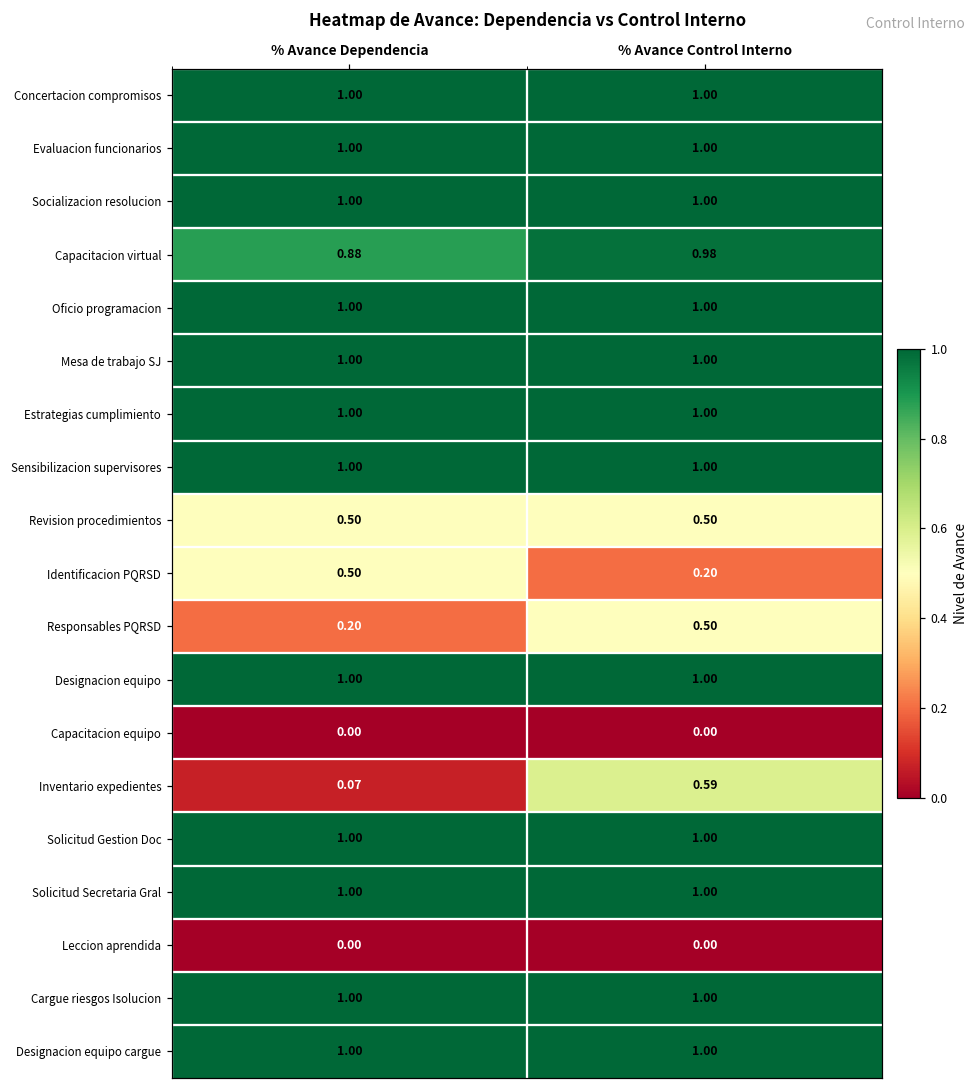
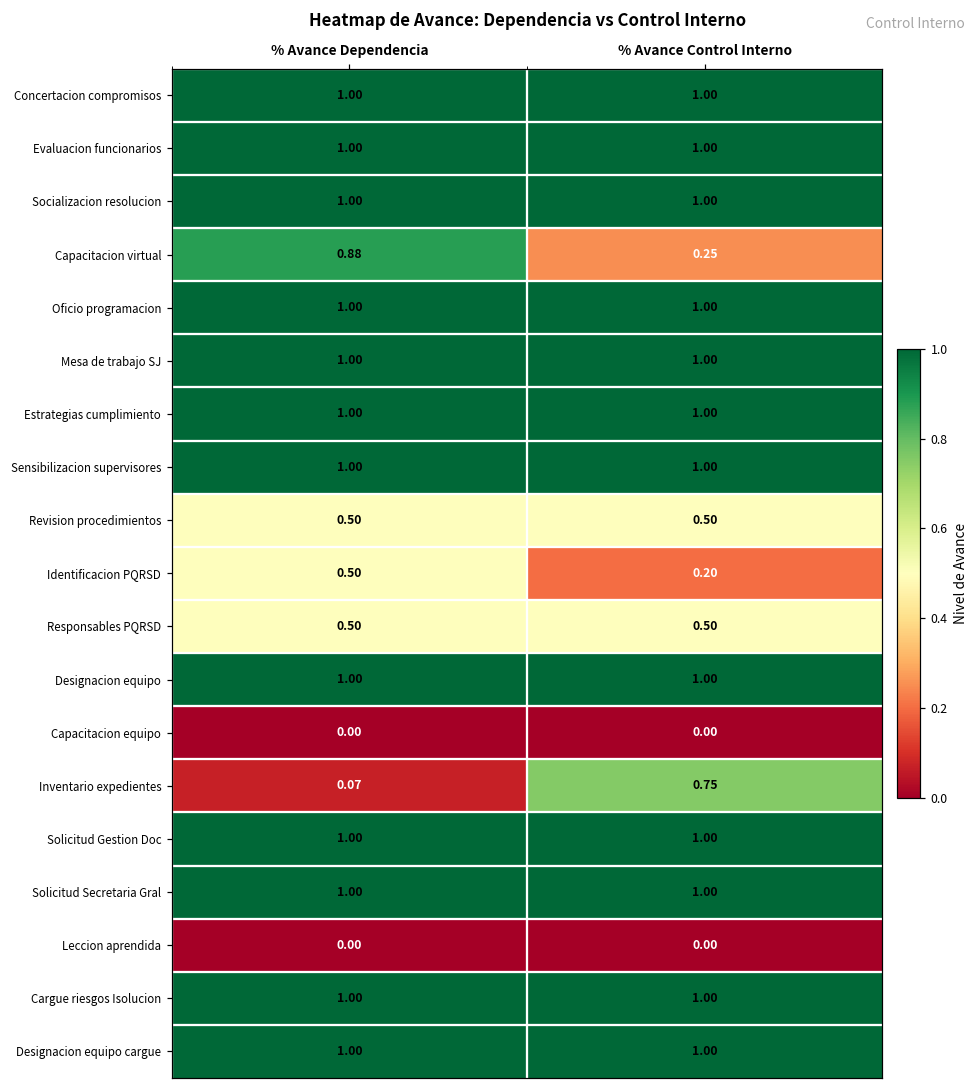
  {
    "Concertacion compromisos": {
      "% Avance Dependencia": 1.00,
      "% Avance Control Interno": 1.00
    },
    "Evaluacion funcionarios": {
      "% Avance Dependencia": 1.00,
      "% Avance Control Interno": 1.00
    },
    "Socializacion resolucion": {
      "% Avance Dependencia": 1.00,
      "% Avance Control Interno": 1.00
    },
    "Capacitacion virtual": {
      "% Avance Dependencia": 0.88,
-     "% Avance Control Interno": 0.98
+     "% Avance Control Interno": 0.25
    },
    "Oficio programacion": {
      "% Avance Dependencia": 1.00,
      "% Avance Control Interno": 1.00
    },
    "Mesa de trabajo SJ": {
      "% Avance Dependencia": 1.00,
      "% Avance Control Interno": 1.00
    },
    "Estrategias cumplimiento": {
      "% Avance Dependencia": 1.00,
      "% Avance Control Interno": 1.00
    },
    "Sensibilizacion supervisores": {
      "% Avance Dependencia": 1.00,
      "% Avance Control Interno": 1.00
    },
    "Revision procedimientos": {
      "% Avance Dependencia": 0.50,
      "% Avance Control Interno": 0.50
    },
    "Identificacion PQRSD": {
      "% Avance Dependencia": 0.50,
      "% Avance Control Interno": 0.20
    },
    "Responsables PQRSD": {
-     "% Avance Dependencia": 0.20,
+     "% Avance Dependencia": 0.50,
      "% Avance Control Interno": 0.50
    },
    "Designacion equipo": {
      "% Avance Dependencia": 1.00,
      "% Avance Control Interno": 1.00
    },
    "Capacitacion equipo": {
      "% Avance Dependencia": 0.00,
      "% Avance Control Interno": 0.00
    },
    "Inventario expedientes": {
      "% Avance Dependencia": 0.07,
-     "% Avance Control Interno": 0.59
+     "% Avance Control Interno": 0.75
    },
    "Solicitud Gestion Doc": {
      "% Avance Dependencia": 1.00,
      "% Avance Control Interno": 1.00
    },
    "Solicitud Secretaria Gral": {
      "% Avance Dependencia": 1.00,
      "% Avance Control Interno": 1.00
    },
    "Leccion aprendida": {
      "% Avance Dependencia": 0.00,
      "% Avance Control Interno": 0.00
    },
    "Cargue riesgos Isolucion": {
      "% Avance Dependencia": 1.00,
      "% Avance Control Interno": 1.00
    },
    "Designacion equipo cargue": {
      "% Avance Dependencia": 1.00,
      "% Avance Control Interno": 1.00
    }
  }
